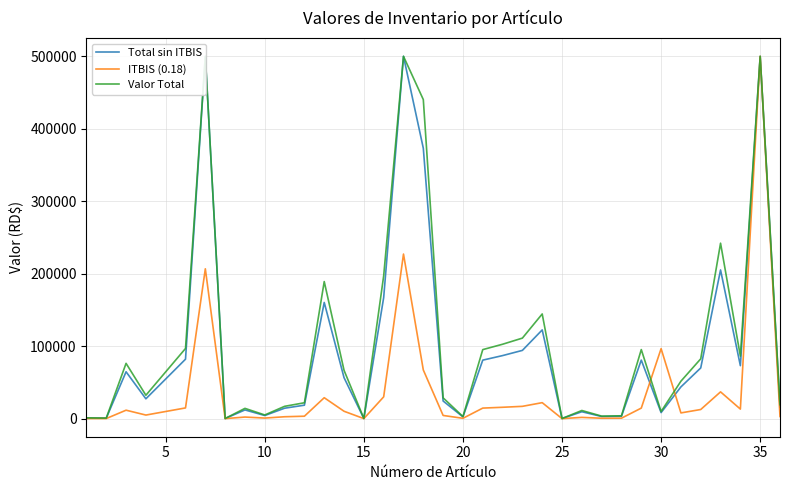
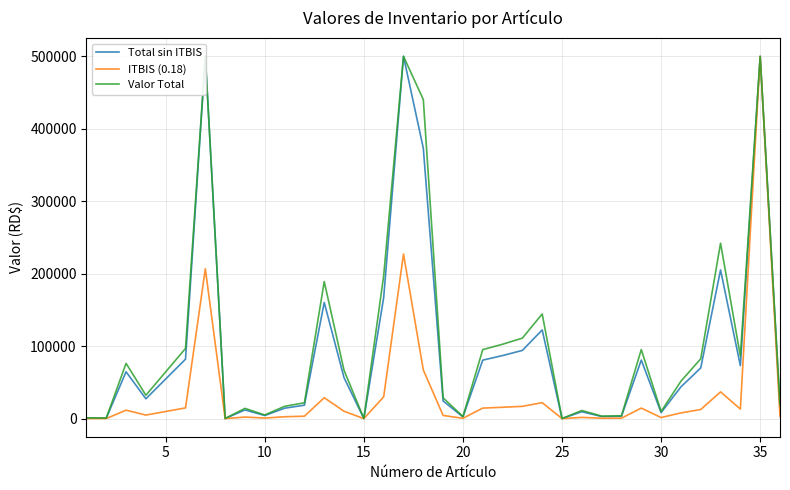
  {
    "ITBIS (0.18)": {
      "10": 0,
-     "30": 100000
+     "30": 0
    }
  }
